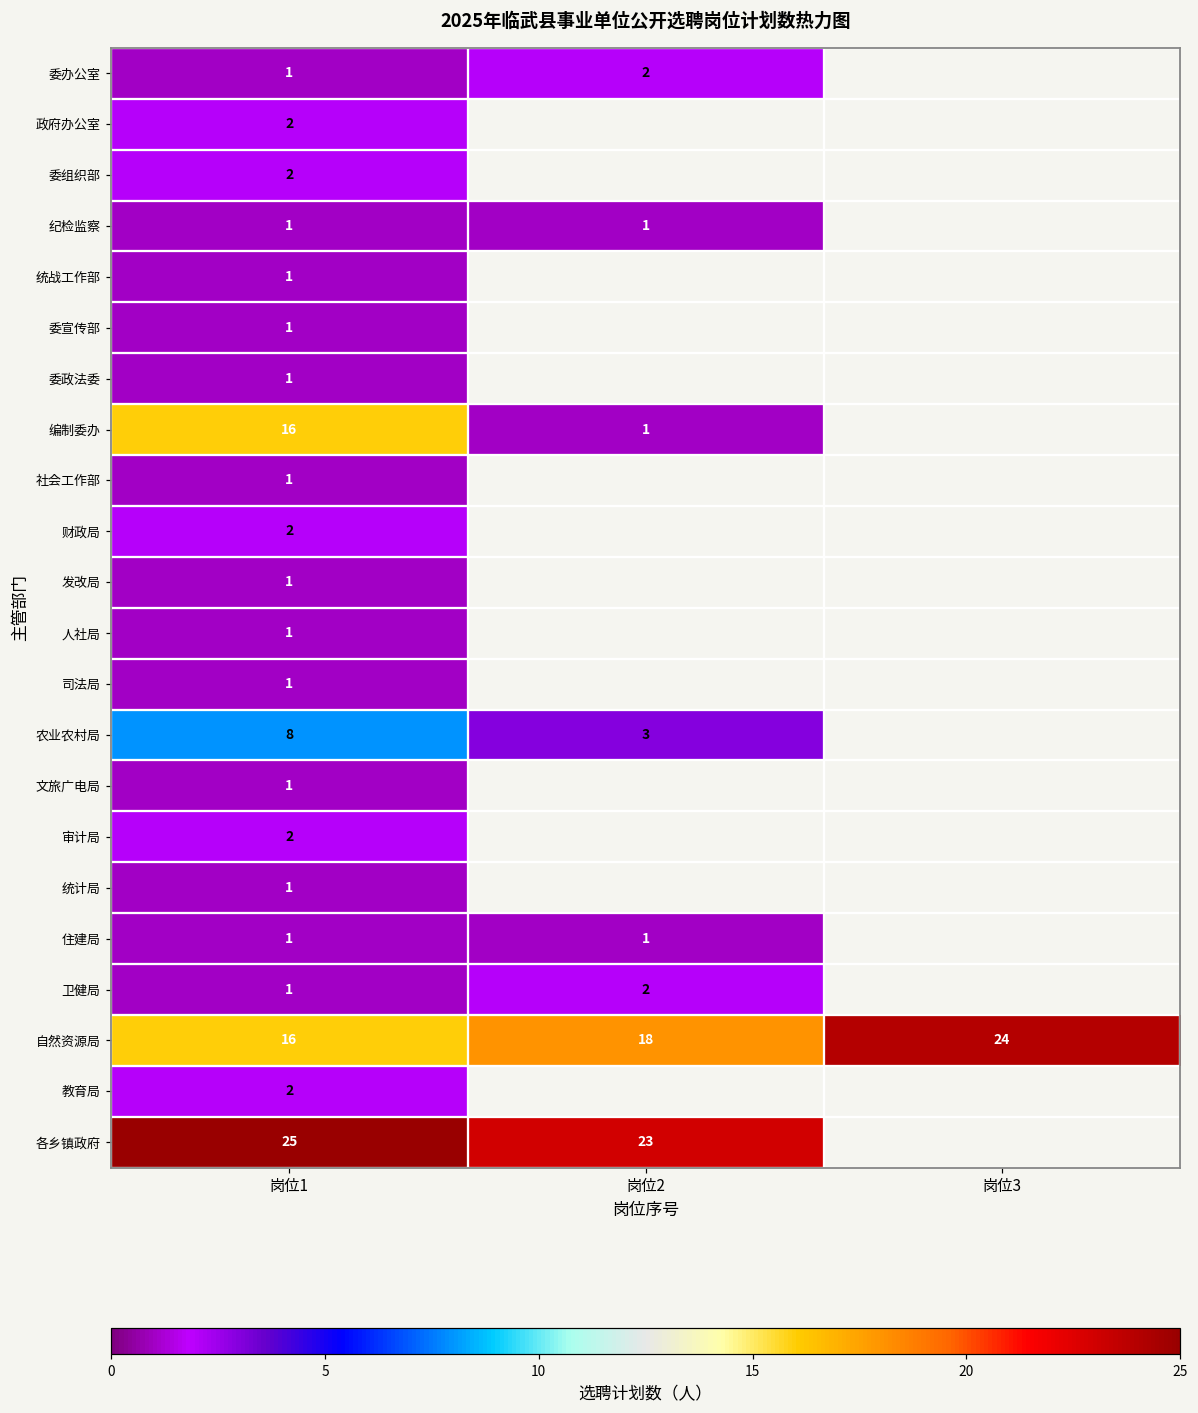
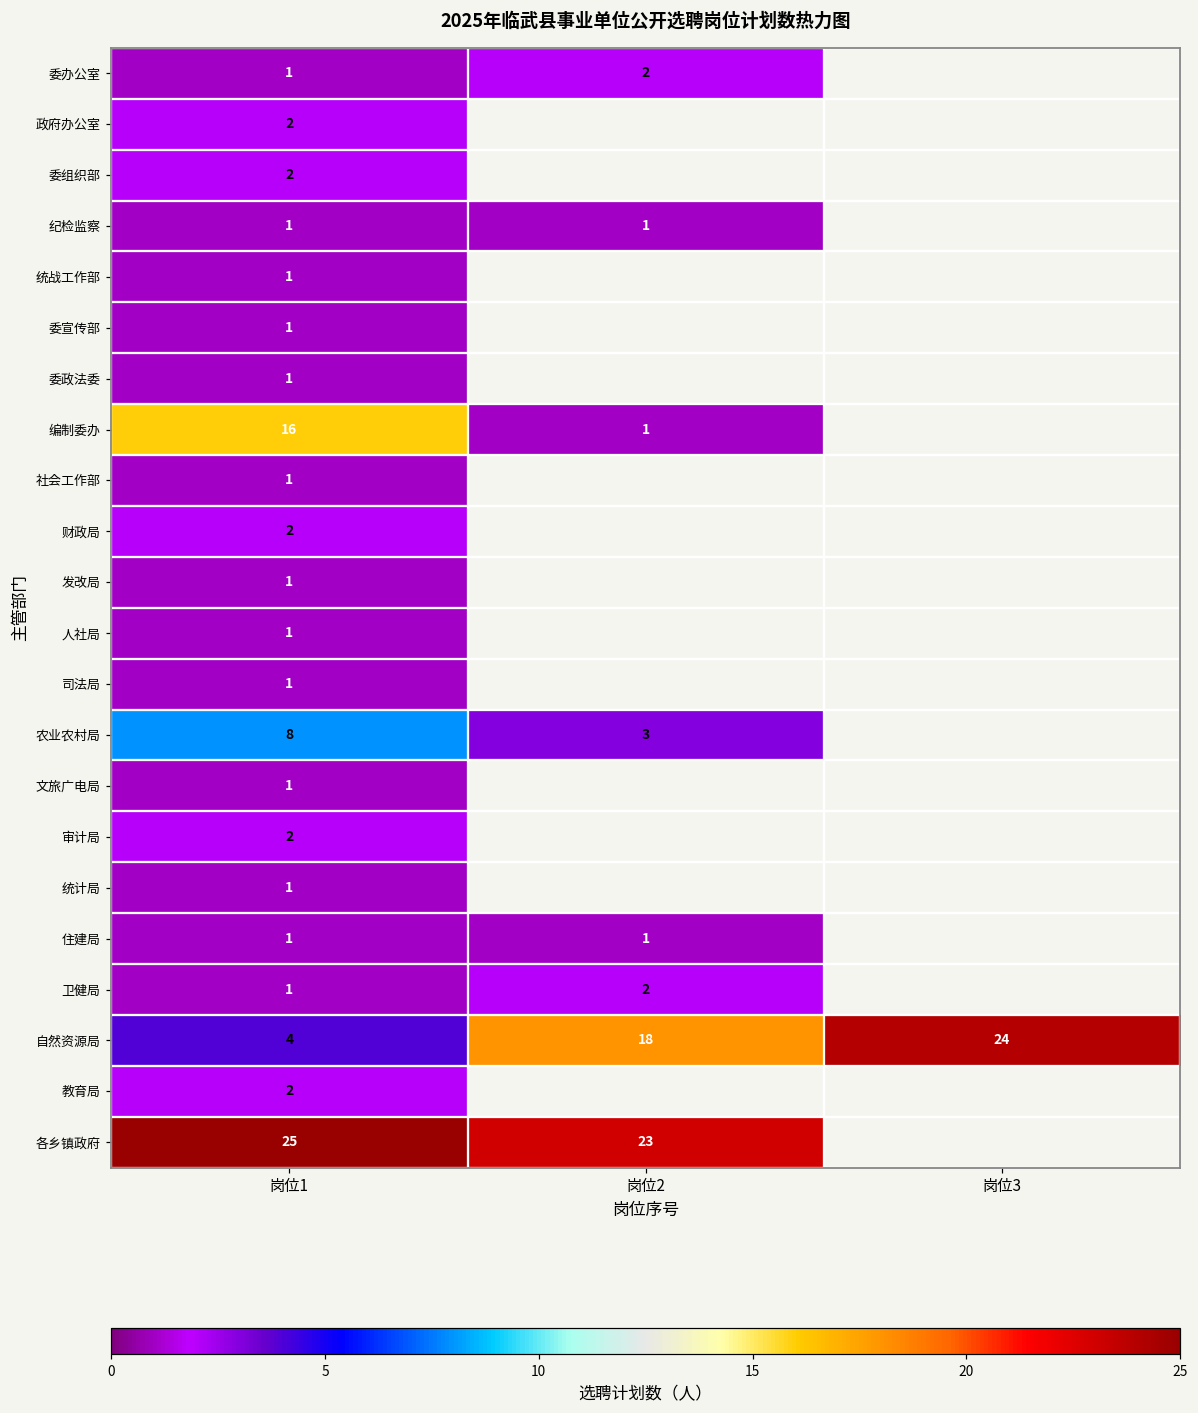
  {
    "委办公室": {
      "岗位1": 1,
      "岗位2": 2
    },
    "政府办公室": {
      "岗位1": 2
    },
    "委组织部": {
      "岗位1": 2
    },
    "纪检监察": {
      "岗位1": 1,
      "岗位2": 1
    },
    "统战工作部": {
      "岗位1": 1
    },
    "委宣传部": {
      "岗位1": 1
    },
    "委政法委": {
      "岗位1": 1
    },
    "编制委办": {
      "岗位1": 16,
      "岗位2": 1
    },
    "社会工作部": {
      "岗位1": 1
    },
    "财政局": {
      "岗位1": 2
    },
    "发改局": {
      "岗位1": 1
    },
    "人社局": {
      "岗位1": 1
    },
    "司法局": {
      "岗位1": 1
    },
    "农业农村局": {
      "岗位1": 8,
      "岗位2": 3
    },
    "文旅广电局": {
      "岗位1": 1
    },
    "审计局": {
      "岗位1": 2
    },
    "统计局": {
      "岗位1": 1
    },
    "住建局": {
      "岗位1": 1,
      "岗位2": 1
    },
    "卫健局": {
      "岗位1": 1,
      "岗位2": 2
    },
    "自然资源局": {
-     "岗位1": 16,
+     "岗位1": 4,
      "岗位2": 18,
      "岗位3": 24
    },
    "教育局": {
      "岗位1": 2
    },
    "各乡镇政府": {
      "岗位1": 25,
      "岗位2": 23
    }
  }
